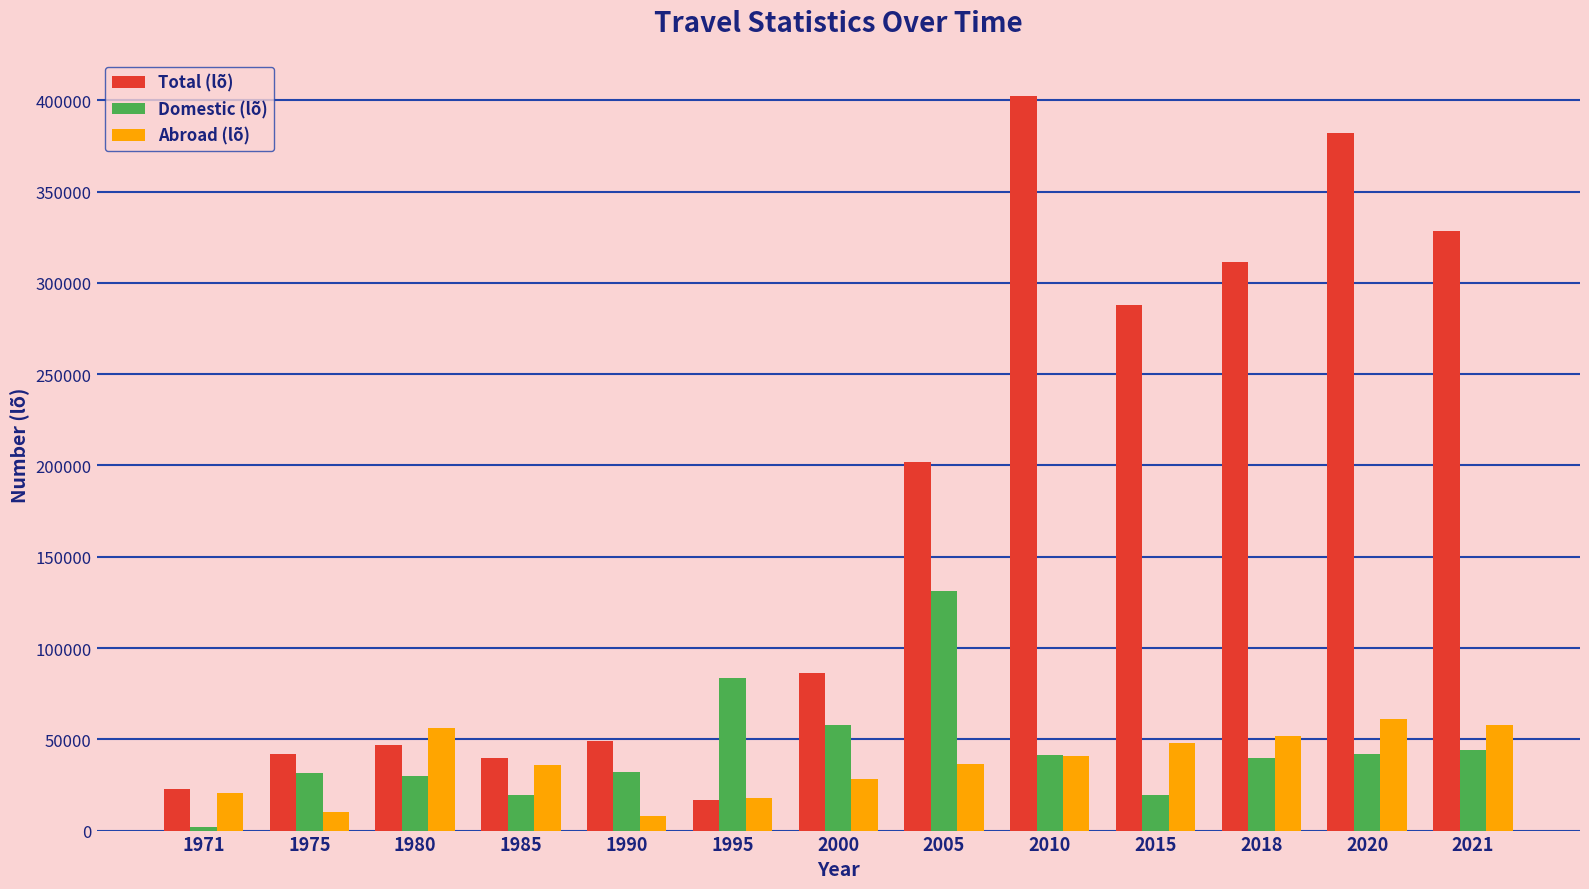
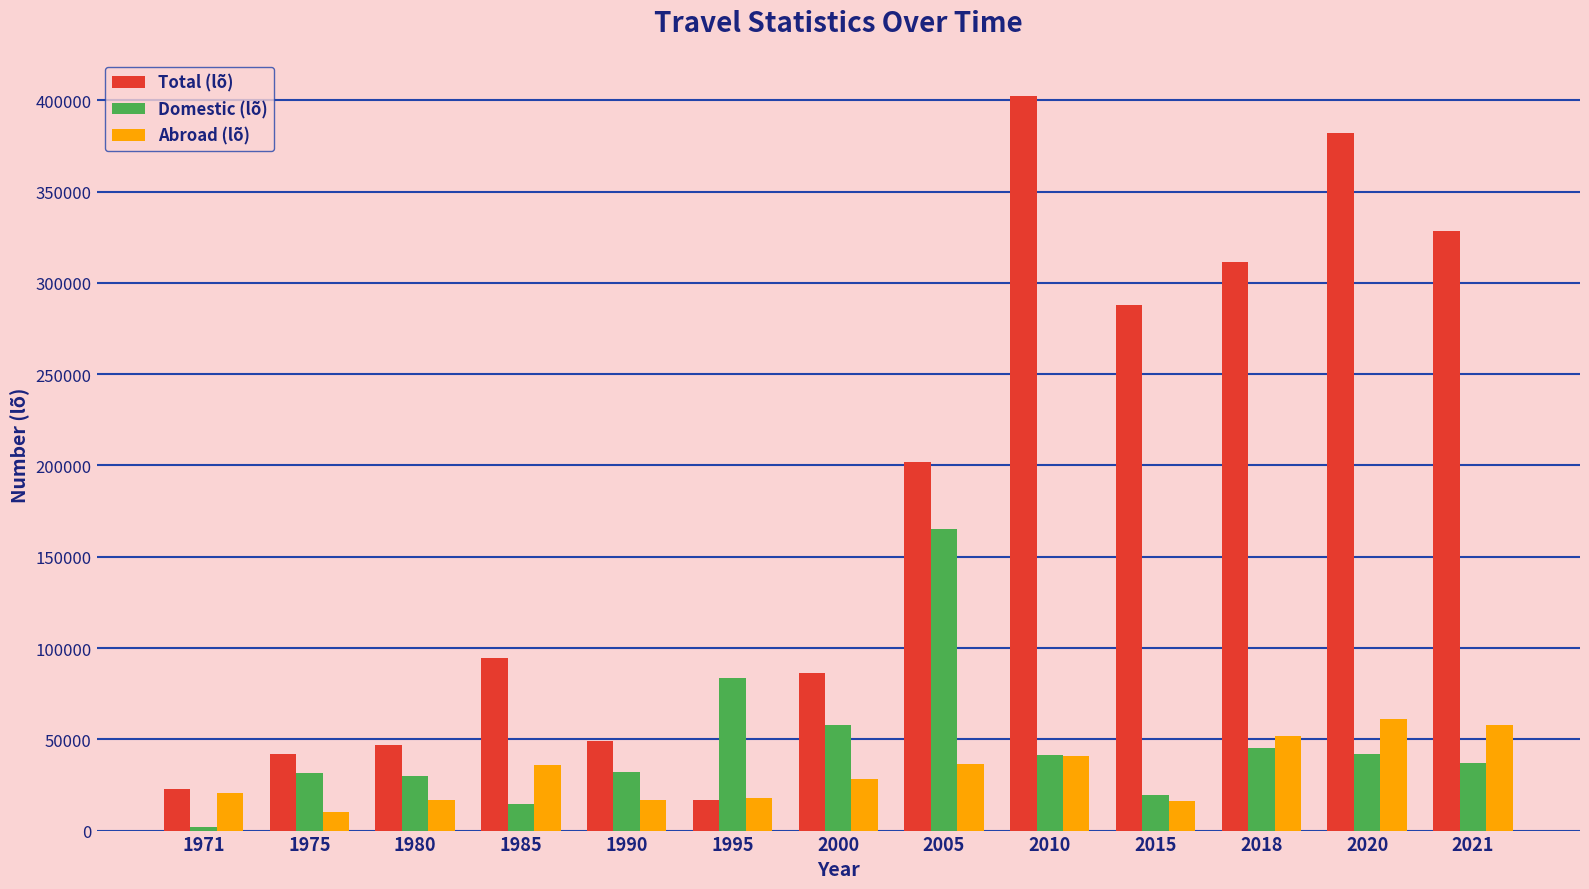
  {
    "Total (lõ)": {
      "1971": 23000,
      "1975": 42000,
      "1980": 47000,
-     "1985": 40000,
+     "1985": 95000,
      "1990": 49000,
      "1995": 17000,
      "2000": 87000,
      "2005": 202000,
      "2010": 403000,
      "2015": 288000,
      "2018": 312000,
      "2020": 382000,
      "2021": 329000
    },
    "Domestic (lõ)": {
      "1971": 2000,
      "1975": 32000,
      "1980": 30000,
-     "1985": 20000,
+     "1985": 15000,
      "1990": 32000,
      "1995": 84000,
      "2000": 58000,
-     "2005": 131000,
+     "2005": 165000,
      "2010": 42000,
      "2015": 20000,
-     "2018": 40000,
+     "2018": 45000,
      "2020": 42000,
-     "2021": 44000
+     "2021": 37000
    },
    "Abroad (lõ)": {
      "1971": 20000,
      "1975": 10000,
-     "1980": 56000,
+     "1980": 17000,
      "1985": 36000,
-     "1990": 8000,
+     "1990": 17000,
      "1995": 18000,
      "2000": 29000,
      "2005": 37000,
      "2010": 41000,
-     "2015": 48000,
+     "2015": 16000,
      "2018": 52000,
      "2020": 61000,
      "2021": 58000
    }
  }
